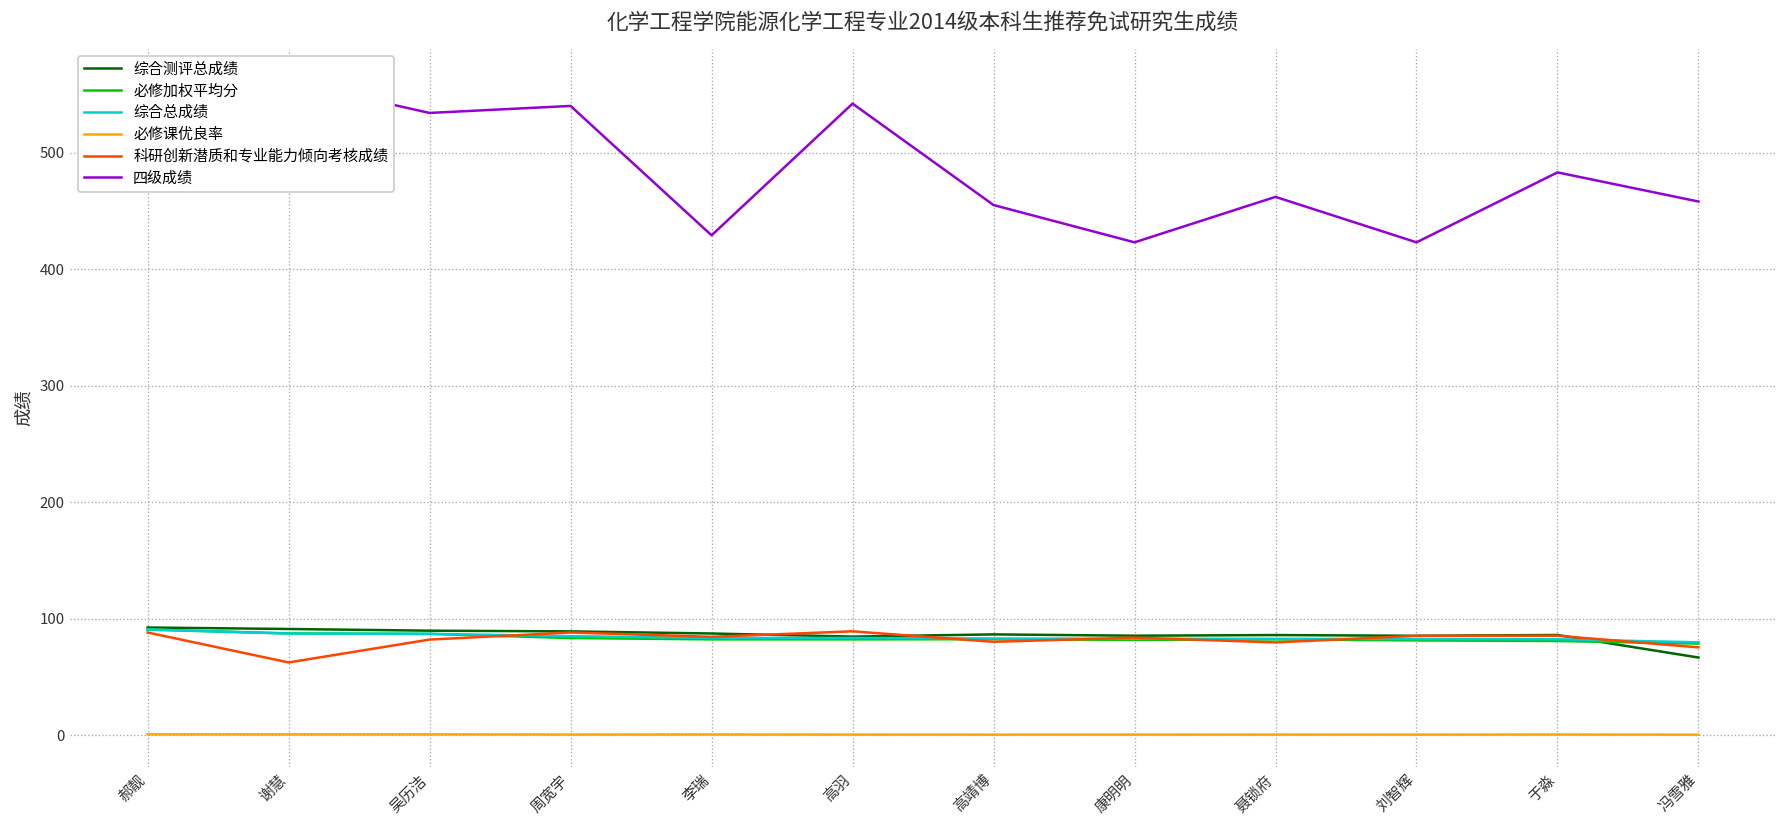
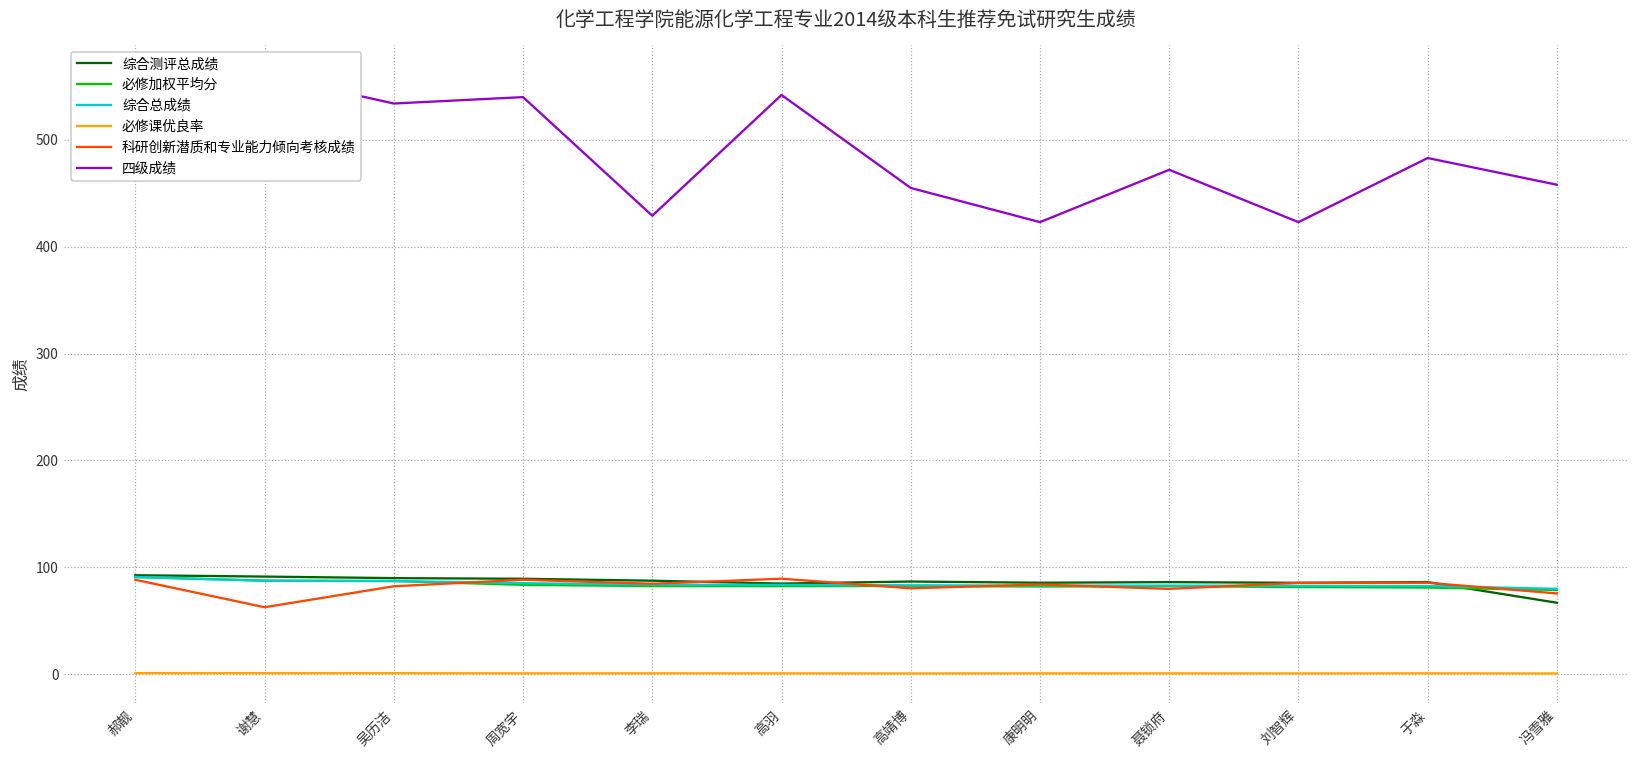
  {
    "综合测评总成绩": {
      "谢慧": 90,
      "吴历洁": 90,
      "李瑞": 90,
      "高靖博": 90,
      "聂锁府": 90,
      "冯雪雅": 70
    },
    "必修课优良率": {
      "郝靓": 0,
      "谢慧": 0,
      "吴历洁": 0,
      "周宽宇": 0,
      "李瑞": 0,
      "高羽": 0,
      "高靖博": 0,
      "康明明": 0,
      "聂锁府": 0,
      "刘智辉": 0,
      "于淼": 0,
      "冯雪雅": 0
    },
    "科研创新潜质和专业能力倾向考核成绩": {
      "谢慧": 60,
      "吴历洁": 80,
      "高羽": 90,
      "冯雪雅": 80
    },
    "四级成绩": {
      "吴历洁": 530,
      "周宽宇": 540,
      "李瑞": 430,
      "高羽": 540,
      "高靖博": 460,
      "康明明": 420,
-     "聂锁府": 460,
+     "聂锁府": 470,
      "刘智辉": 420,
      "于淼": 480,
      "冯雪雅": 460
    }
  }
